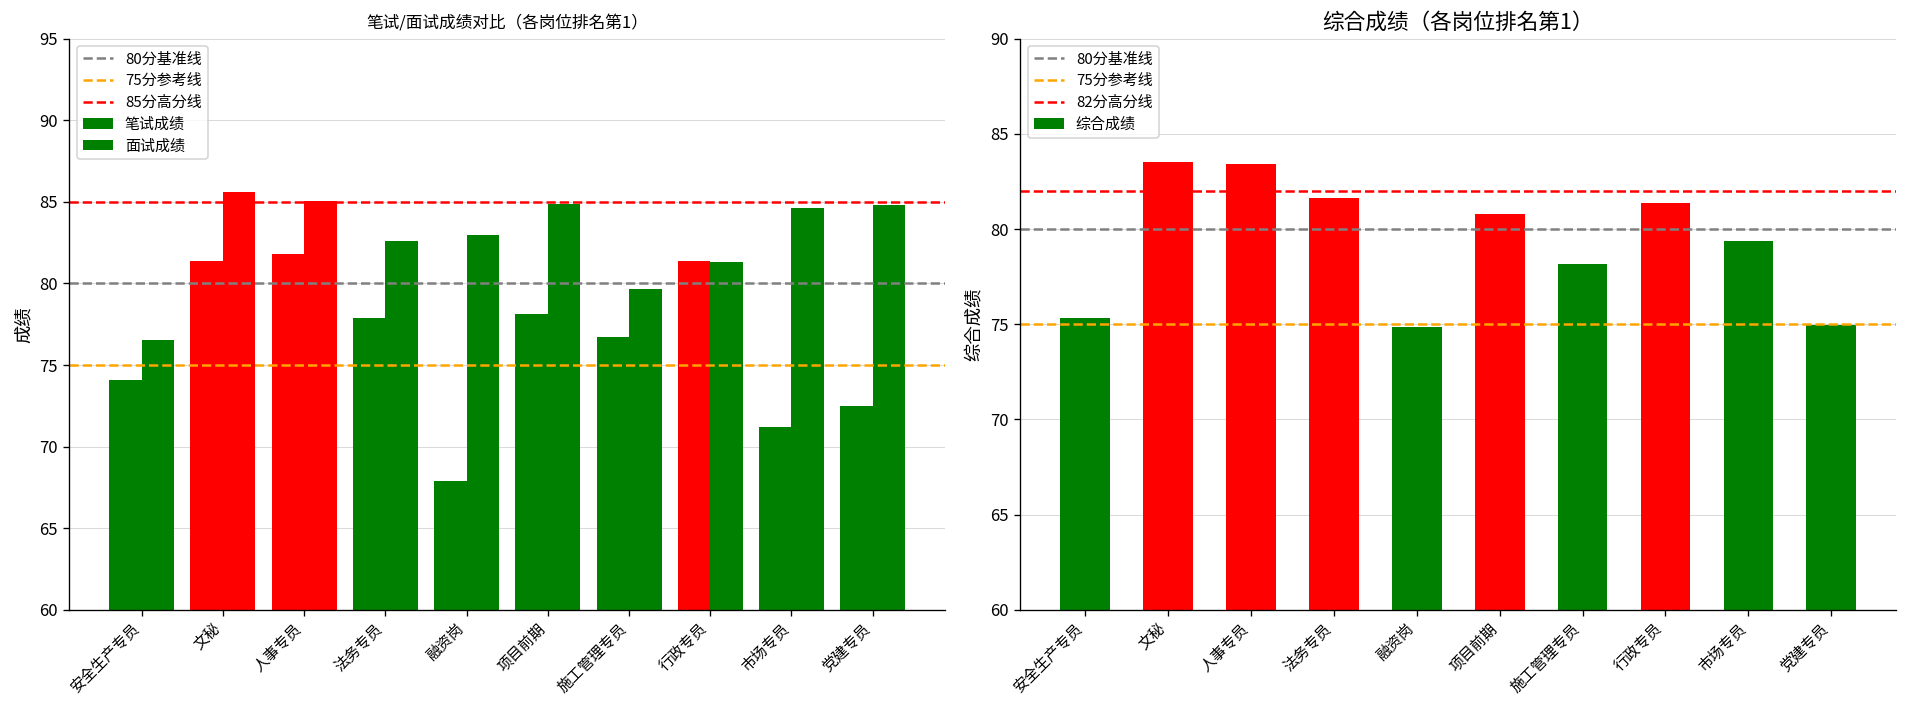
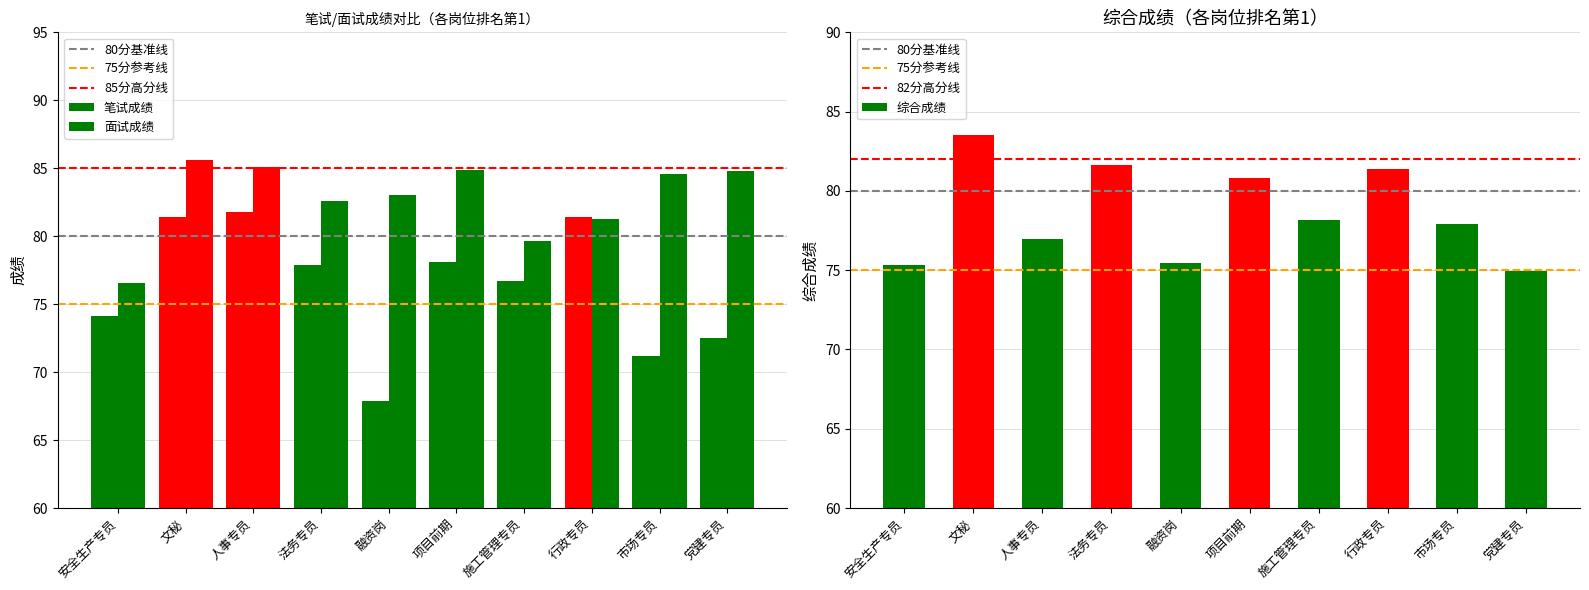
  {
    "综合成绩（各岗位排名第1）": {
      "安全生产专员": 75.3,
      "文秘": 83.5,
-     "人事专员": 83.4,
+     "人事专员": 77.0,
      "法务专员": 81.6,
-     "融资岗": 74.9,
+     "融资岗": 75.5,
      "项目前期": 80.8,
      "施工管理专员": 78.2,
      "行政专员": 81.4,
-     "市场专员": 79.4,
+     "市场专员": 77.9,
      "党建专员": 75.0
    }
  }
